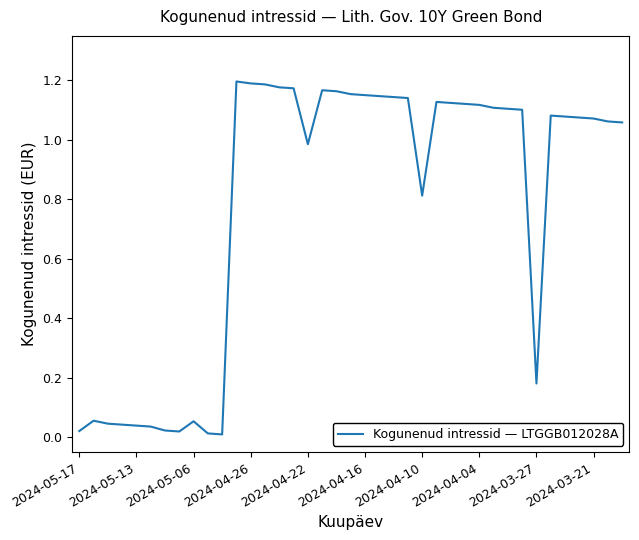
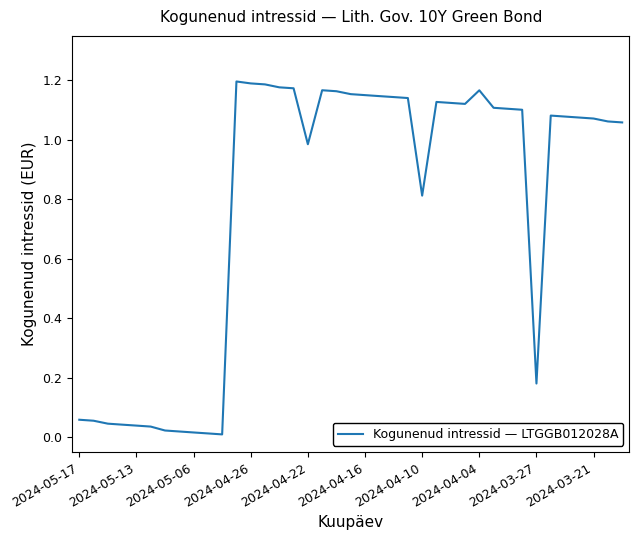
  {
-   "2024-05-17": 0.02,
+   "2024-05-17": 0.06,
    "2024-05-13": 0.04,
-   "2024-05-06": 0.05,
+   "2024-05-06": 0.02,
    "2024-04-26": 1.19,
    "2024-04-22": 0.99,
    "2024-04-16": 1.15,
    "2024-04-10": 0.81,
-   "2024-04-04": 1.12,
+   "2024-04-04": 1.17,
    "2024-03-27": 0.18,
    "2024-03-21": 1.07
  }
